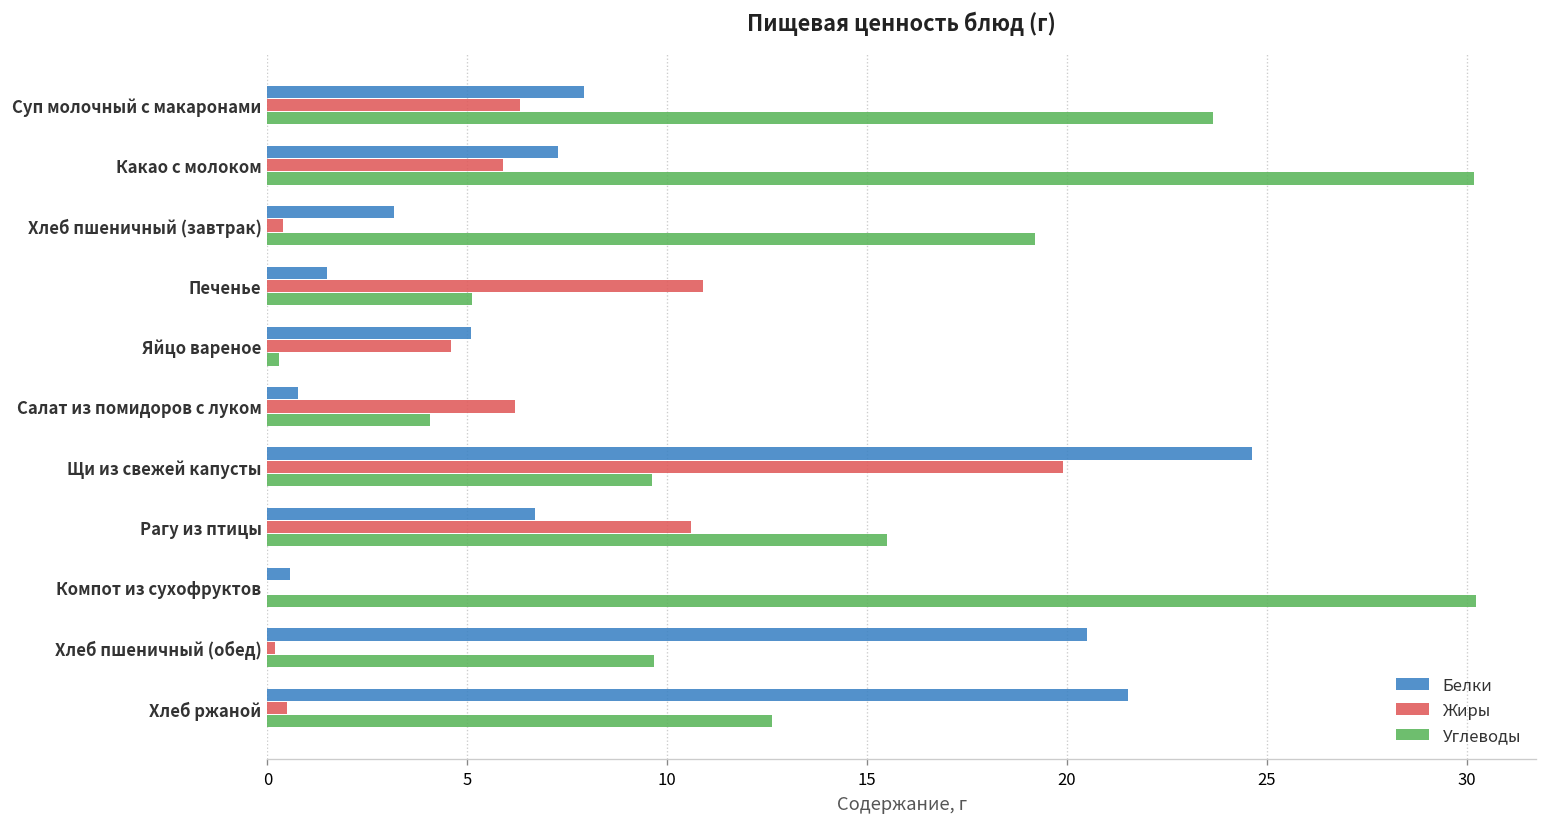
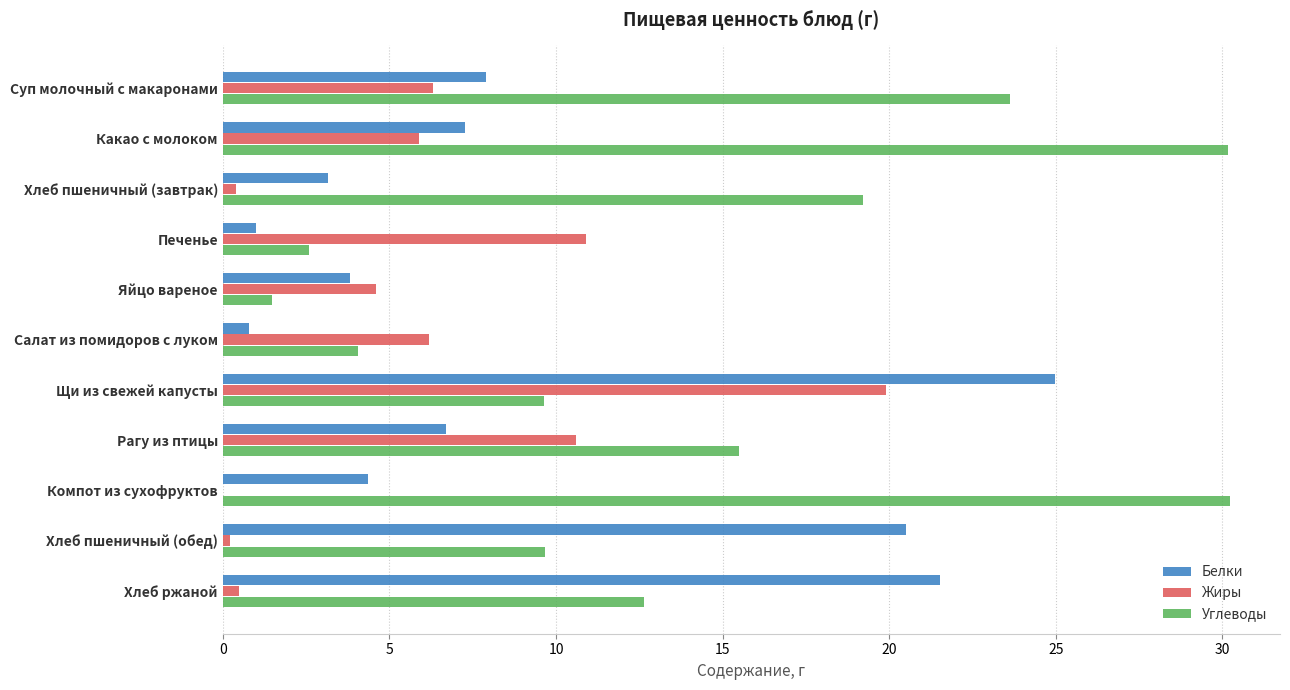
  {
    "Белки": {
      "Суп молочный с макаронами": 7.9,
      "Какао с молоком": 7.3,
      "Хлеб пшеничный (завтрак)": 3.2,
-     "Печенье": 1.5,
-     "Яйцо вареное": 5.1,
+     "Печенье": 1.0,
+     "Яйцо вареное": 3.8,
      "Салат из помидоров с луком": 0.8,
-     "Щи из свежей капусты": 24.6,
+     "Щи из свежей капусты": 25.0,
      "Рагу из птицы": 6.7,
-     "Компот из сухофруктов": 0.6,
+     "Компот из сухофруктов": 4.4,
      "Хлеб пшеничный (обед)": 20.5,
      "Хлеб ржаной": 21.5
    },
    "Жиры": {
      "Суп молочный с макаронами": 6.3,
      "Какао с молоком": 5.9,
      "Хлеб пшеничный (завтрак)": 0.4,
      "Печенье": 10.9,
      "Яйцо вареное": 4.6,
      "Салат из помидоров с луком": 6.2,
      "Щи из свежей капусты": 19.9,
      "Рагу из птицы": 10.6,
      "Компот из сухофруктов": 0.0,
      "Хлеб пшеничный (обед)": 0.2,
      "Хлеб ржаной": 0.5
    },
    "Углеводы": {
      "Суп молочный с макаронами": 23.6,
      "Какао с молоком": 30.2,
      "Хлеб пшеничный (завтрак)": 19.2,
-     "Печенье": 5.1,
-     "Яйцо вареное": 0.3,
+     "Печенье": 2.6,
+     "Яйцо вареное": 1.5,
      "Салат из помидоров с луком": 4.1,
      "Щи из свежей капусты": 9.6,
      "Рагу из птицы": 15.5,
      "Компот из сухофруктов": 30.2,
      "Хлеб пшеничный (обед)": 9.7,
      "Хлеб ржаной": 12.6
    }
  }
